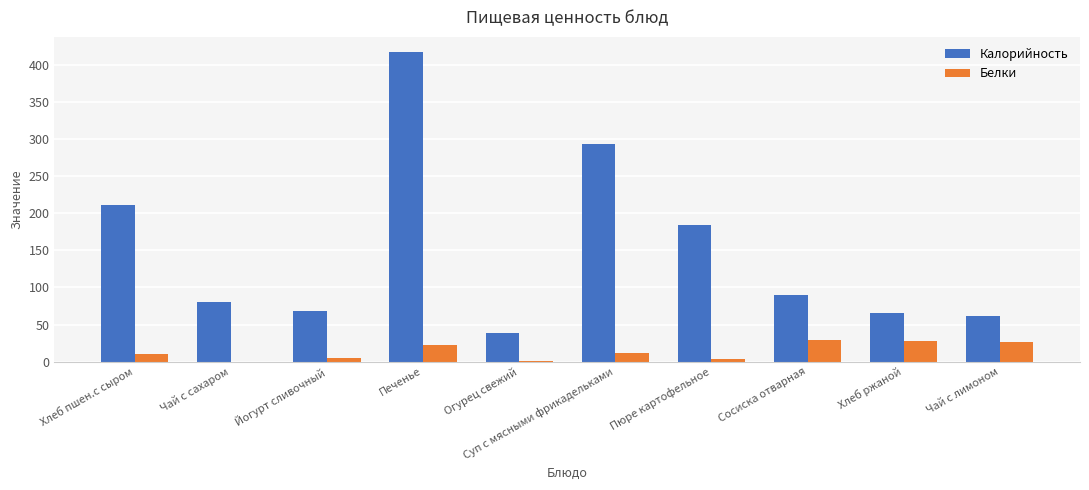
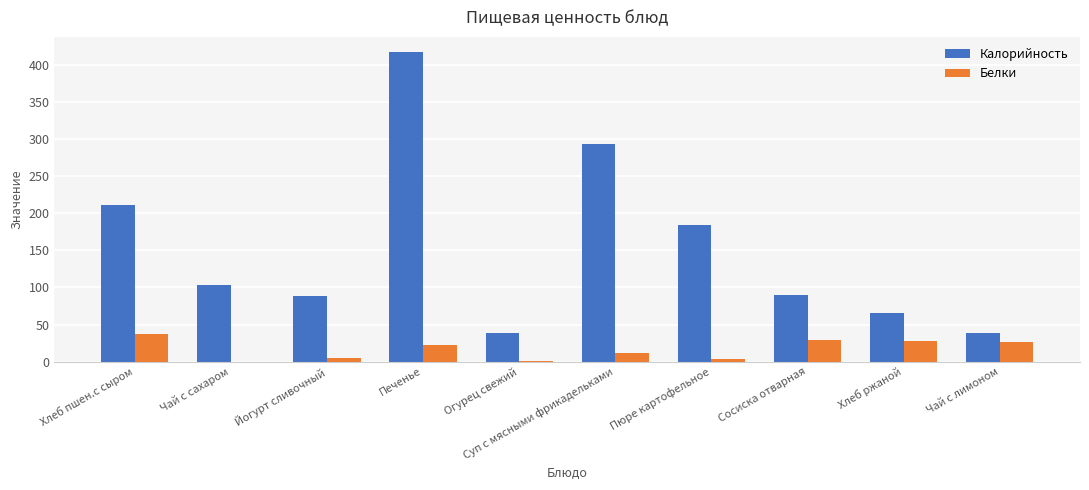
  {
    "Калорийность": {
      "Хлеб пшен.с сыром": 210,
-     "Чай с сахаром": 80,
-     "Йогурт сливочный": 70,
+     "Чай с сахаром": 100,
+     "Йогурт сливочный": 90,
      "Печенье": 420,
      "Огурец свежий": 40,
      "Суп с мясными фрикадельками": 290,
      "Пюре картофельное": 180,
      "Сосиска отварная": 90,
      "Хлеб ржаной": 70,
-     "Чай с лимоном": 60
+     "Чай с лимоном": 40
    },
    "Белки": {
-     "Хлеб пшен.с сыром": 10,
+     "Хлеб пшен.с сыром": 40,
      "Йогурт сливочный": 10,
      "Печенье": 20,
      "Суп с мясными фрикадельками": 10,
      "Пюре картофельное": 0,
      "Сосиска отварная": 30,
      "Хлеб ржаной": 30,
      "Чай с лимоном": 30
    }
  }
